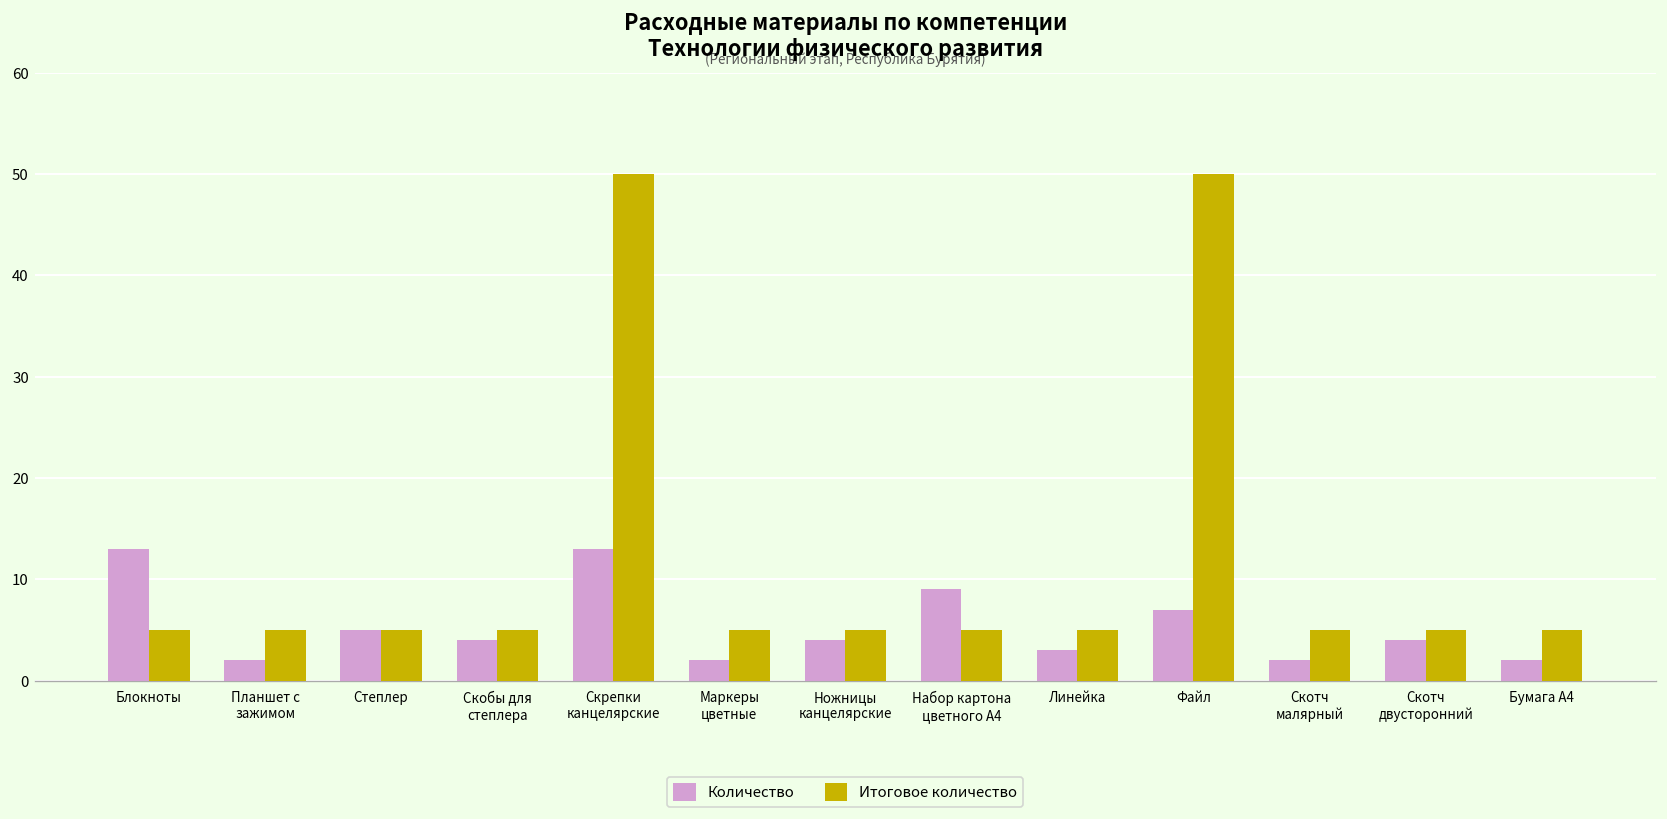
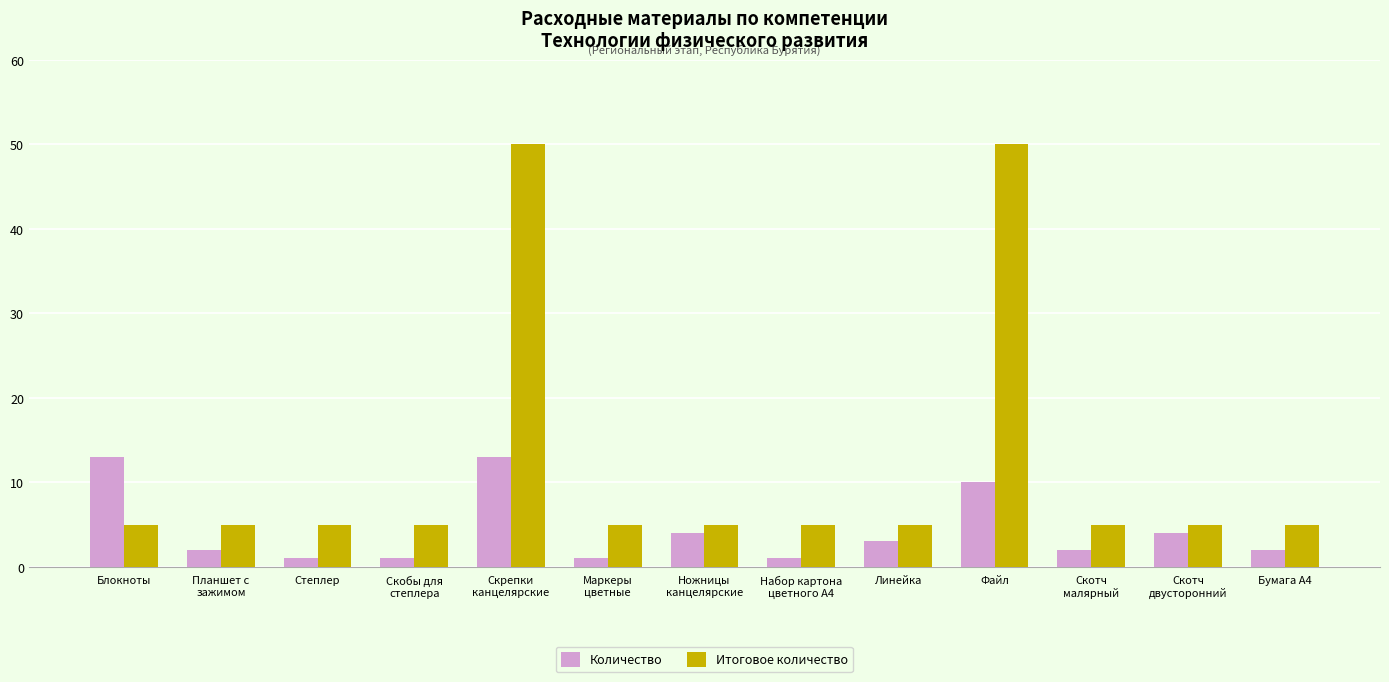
  {
    "Количество": {
      "Блокноты": 13,
      "Планшет с зажимом": 2,
-     "Степлер": 5,
-     "Скобы для степлера": 4,
+     "Степлер": 1,
+     "Скобы для степлера": 1,
      "Скрепки канцелярские": 13,
-     "Маркеры цветные": 2,
+     "Маркеры цветные": 1,
      "Ножницы канцелярские": 4,
-     "Набор картона цветного А4": 9,
+     "Набор картона цветного А4": 1,
      "Линейка": 3,
-     "Файл": 7,
+     "Файл": 10,
      "Скотч малярный": 2,
      "Скотч двусторонний": 4,
      "Бумага А4": 2
    },
    "Итоговое количество": {
      "Блокноты": 5,
      "Планшет с зажимом": 5,
      "Степлер": 5,
      "Скобы для степлера": 5,
      "Скрепки канцелярские": 50,
      "Маркеры цветные": 5,
      "Ножницы канцелярские": 5,
      "Набор картона цветного А4": 5,
      "Линейка": 5,
      "Файл": 50,
      "Скотч малярный": 5,
      "Скотч двусторонний": 5,
      "Бумага А4": 5
    }
  }
